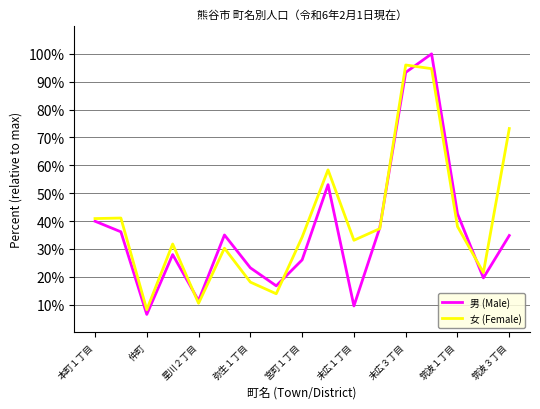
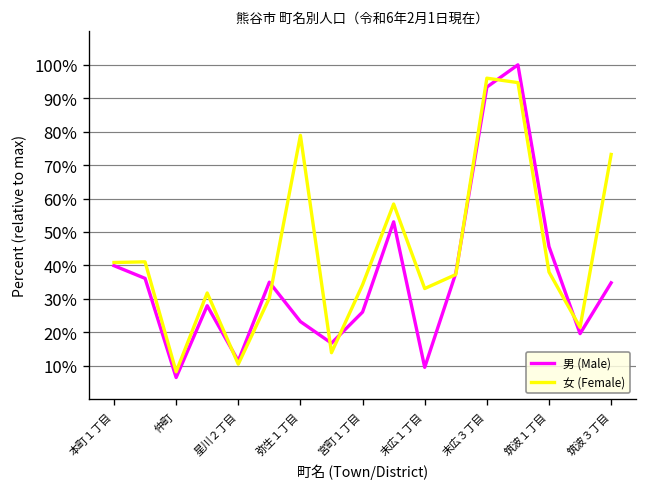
  {
    "男 (Male)": {
      "本町１丁目": "40%",
      "仲町": "6%",
      "星川２丁目": "11%",
      "弥生１丁目": "23%",
      "宮町１丁目": "26%",
      "末広１丁目": "10%",
      "末広３丁目": "93%",
-     "筑波１丁目": "43%",
+     "筑波１丁目": "46%",
      "筑波３丁目": "35%"
    },
    "女 (Female)": {
      "本町１丁目": "41%",
      "仲町": "8%",
      "星川２丁目": "10%",
-     "弥生１丁目": "18%",
+     "弥生１丁目": "79%",
      "宮町１丁目": "34%",
      "末広１丁目": "33%",
      "末広３丁目": "96%",
      "筑波１丁目": "38%",
      "筑波３丁目": "73%"
    }
  }
